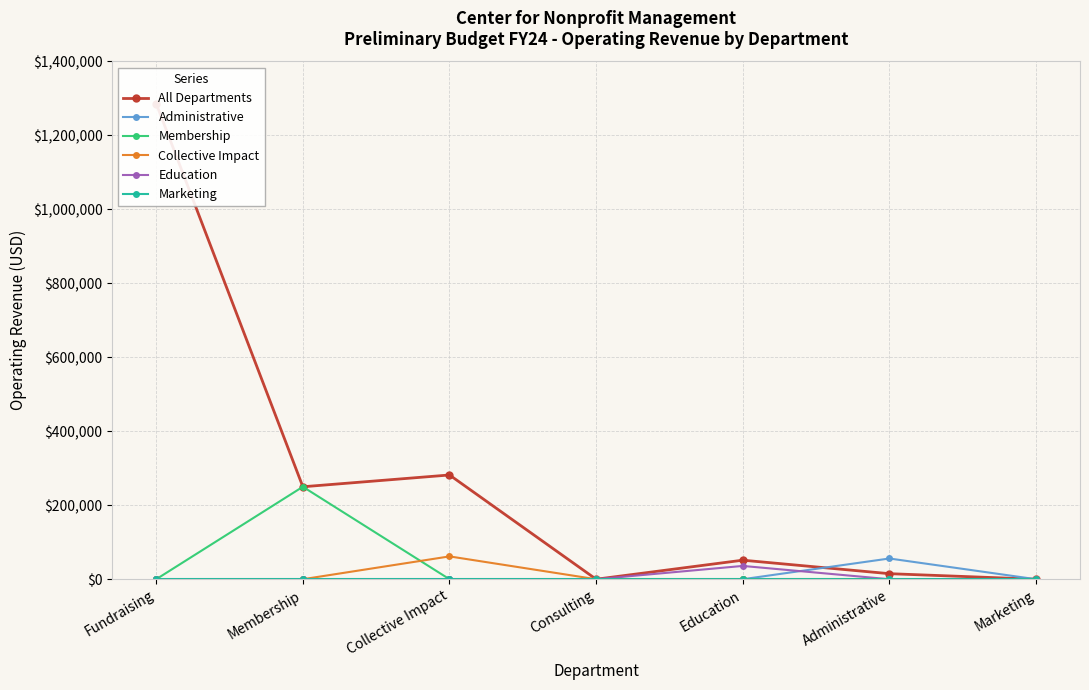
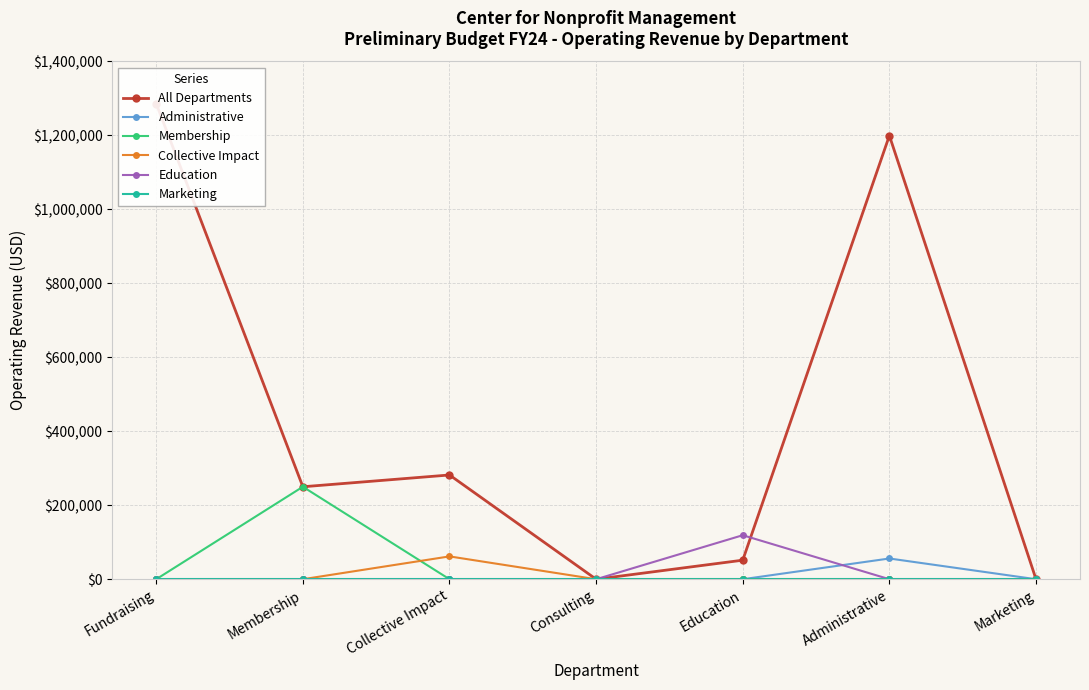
  {
    "All Departments": {
      "Collective Impact": "$280,000",
      "Education": "$50,000",
-     "Administrative": "$20,000"
+     "Administrative": "$1,200,000"
    },
    "Administrative": {
      "Administrative": "$60,000"
    },
    "Collective Impact": {
      "Collective Impact": "$60,000"
    },
    "Education": {
-     "Education": "$40,000"
+     "Education": "$120,000"
    }
  }
